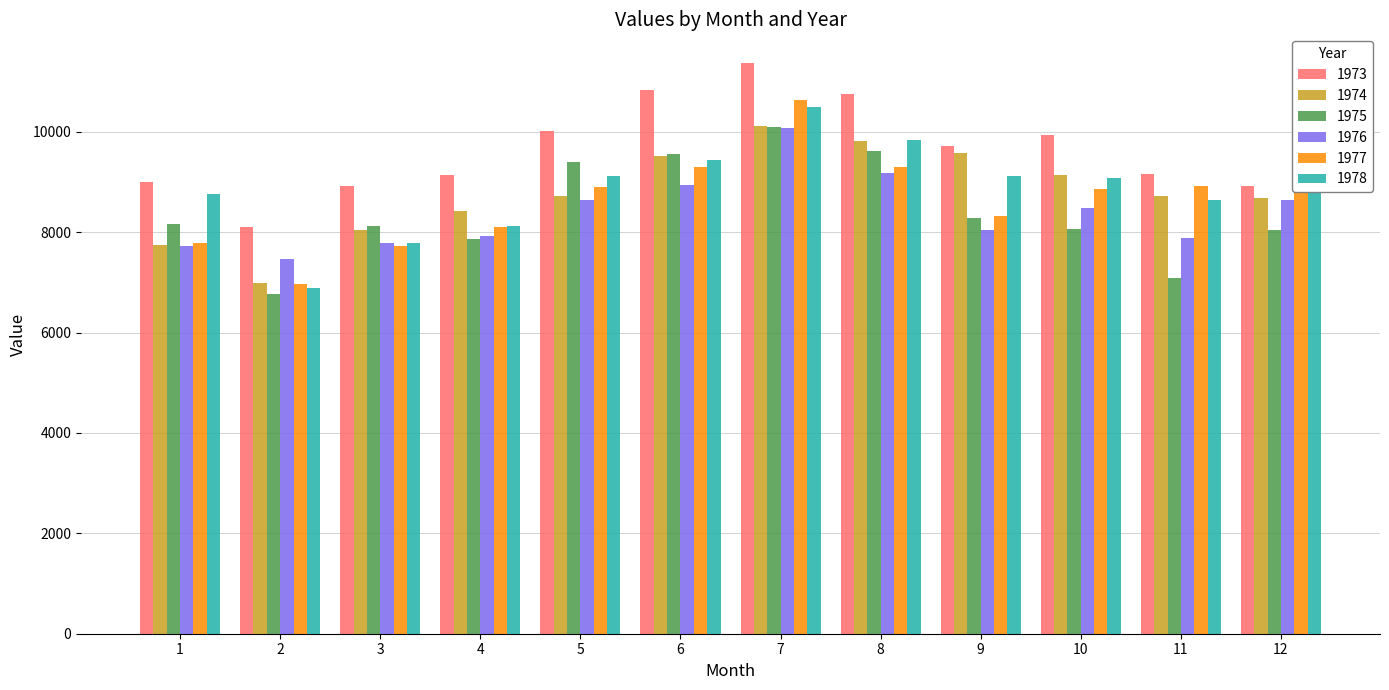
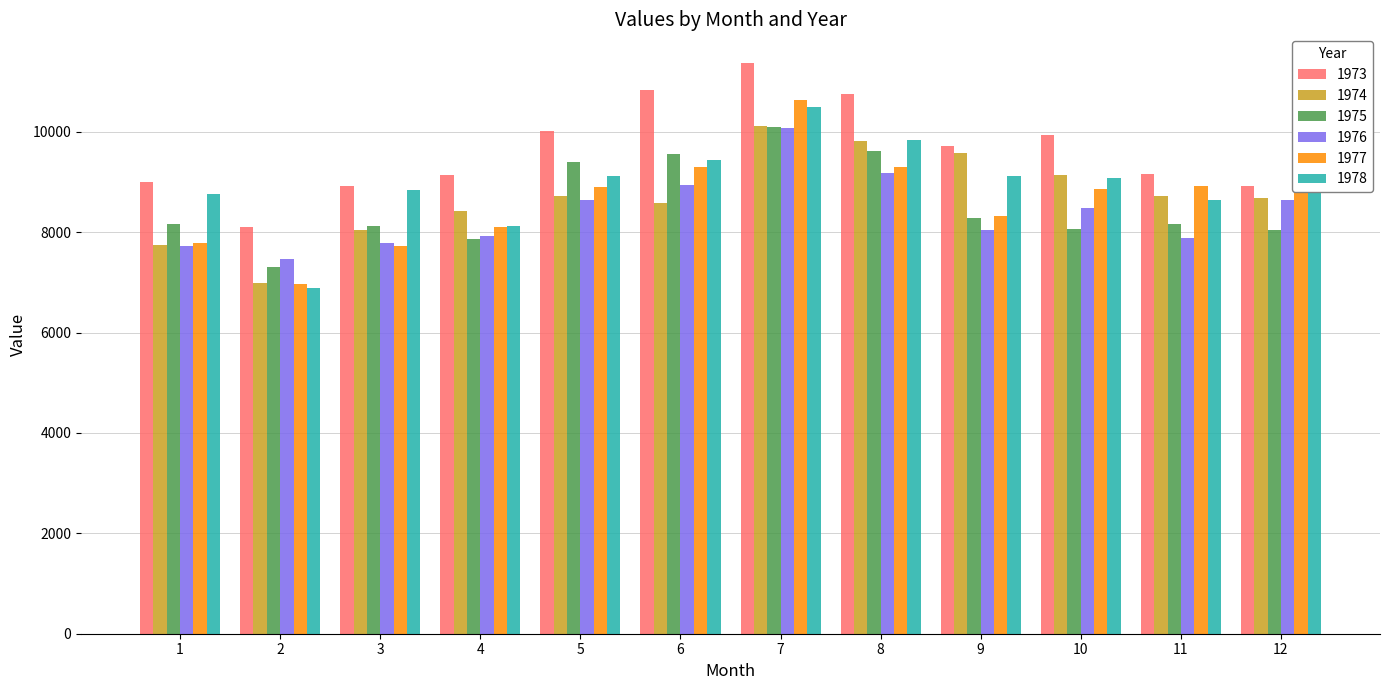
  {
    "1973": {
      "1": 9000,
      "2": 8100,
      "3": 8900,
      "4": 9100,
      "5": 10000,
      "6": 10800,
      "7": 11400,
      "8": 10700,
      "9": 9700,
      "10": 9900,
      "11": 9200,
      "12": 8900
    },
    "1974": {
      "1": 7800,
      "2": 7000,
      "3": 8000,
      "4": 8400,
      "5": 8700,
-     "6": 9500,
+     "6": 8600,
      "7": 10100,
      "8": 9800,
      "9": 9600,
      "10": 9100,
      "11": 8700,
      "12": 8700
    },
    "1975": {
      "1": 8200,
-     "2": 6800,
+     "2": 7300,
      "3": 8100,
      "4": 7900,
      "5": 9400,
      "6": 9600,
      "7": 10100,
      "8": 9600,
      "9": 8300,
      "10": 8100,
-     "11": 7100,
+     "11": 8200,
      "12": 8000
    },
    "1976": {
      "1": 7700,
      "2": 7500,
      "3": 7800,
      "4": 7900,
      "5": 8600,
      "6": 8900,
      "7": 10100,
      "8": 9200,
      "9": 8000,
      "10": 8500,
      "11": 7900,
      "12": 8600
    },
    "1977": {
      "1": 7800,
      "2": 7000,
      "3": 7700,
      "4": 8100,
      "5": 8900,
      "6": 9300,
      "7": 10600,
      "8": 9300,
      "9": 8300,
      "10": 8900,
      "11": 8900
    },
    "1978": {
      "1": 8800,
      "2": 6900,
-     "3": 7800,
+     "3": 8800,
      "4": 8100,
      "5": 9100,
      "6": 9400,
      "7": 10500,
      "8": 9800,
      "9": 9100,
      "10": 9100,
      "11": 8600
    }
  }
